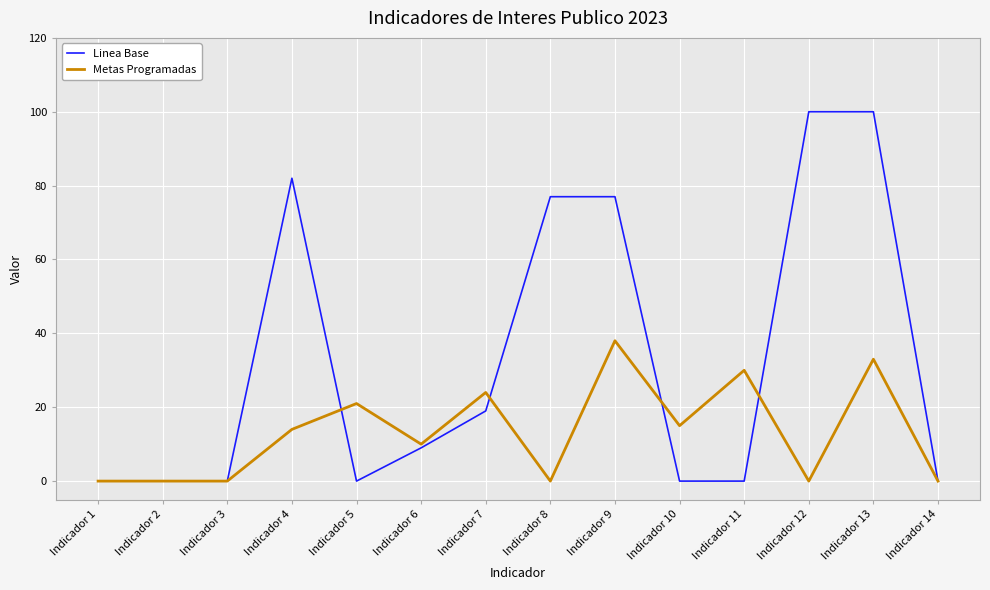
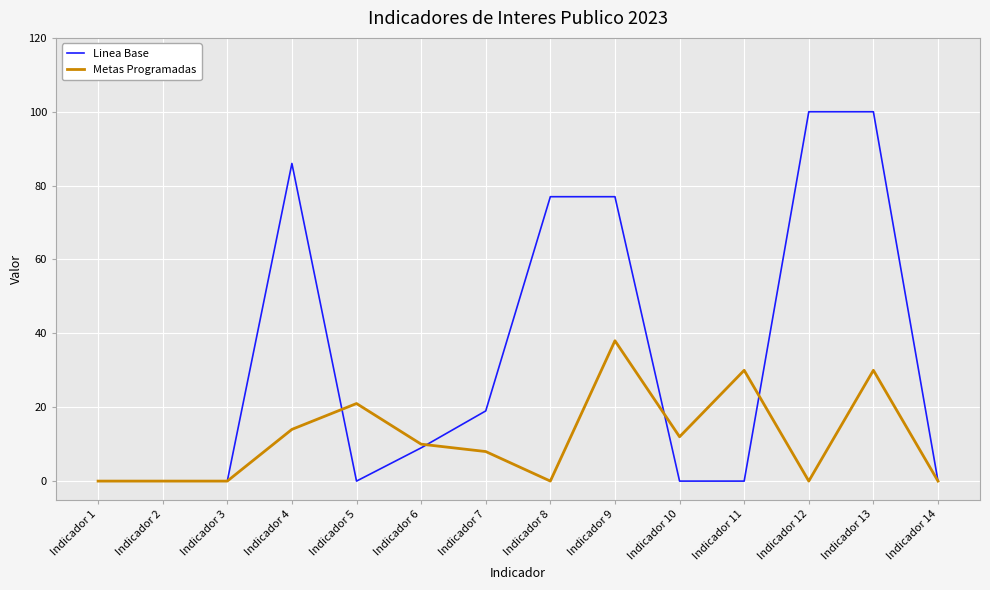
  {
    "Linea Base": {
-     "Indicador 4": 82,
+     "Indicador 4": 86,
      "Indicador 5": 0,
      "Indicador 6": 9,
      "Indicador 7": 19,
      "Indicador 8": 77,
      "Indicador 9": 77,
      "Indicador 10": 0,
      "Indicador 11": 0,
      "Indicador 12": 100,
      "Indicador 13": 100
    },
    "Metas Programadas": {
      "Indicador 4": 14,
      "Indicador 5": 21,
      "Indicador 6": 10,
-     "Indicador 7": 24,
+     "Indicador 7": 8,
      "Indicador 8": 0,
      "Indicador 9": 38,
-     "Indicador 10": 15,
+     "Indicador 10": 12,
      "Indicador 11": 30,
      "Indicador 12": 0,
-     "Indicador 13": 33
+     "Indicador 13": 30
    }
  }
